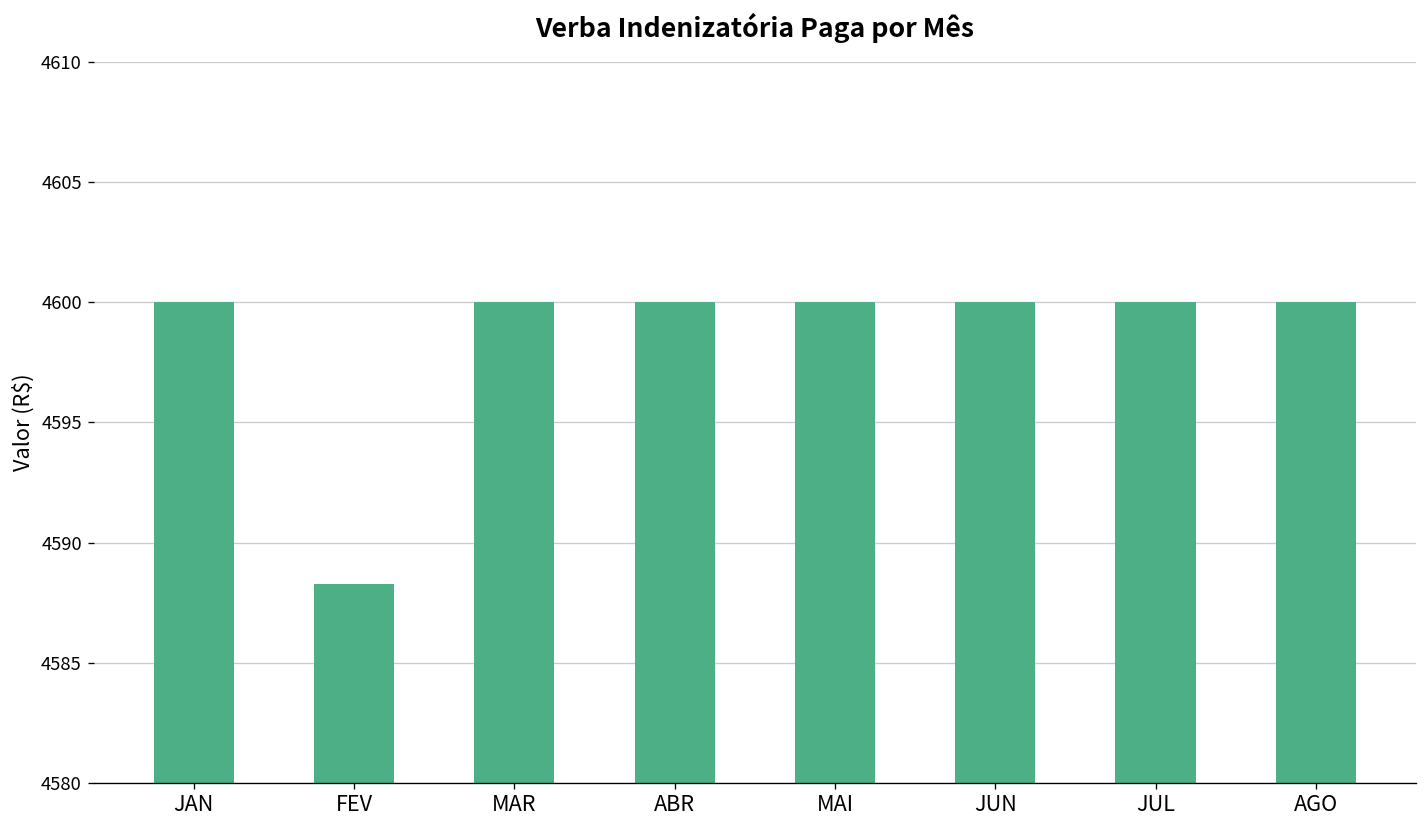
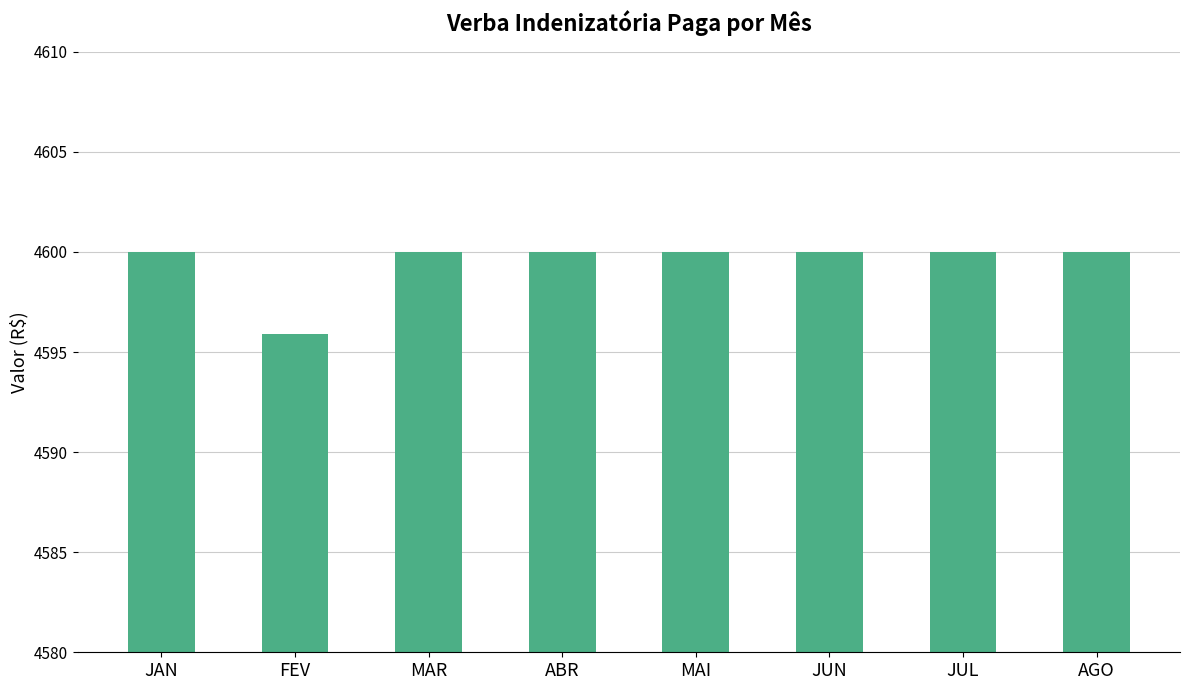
  {
    "JAN": 4600.0,
-   "FEV": 4588.3,
+   "FEV": 4595.9,
    "MAR": 4600.0,
    "ABR": 4600.0,
    "MAI": 4600.0,
    "JUN": 4600.0,
    "JUL": 4600.0,
    "AGO": 4600.0
  }
